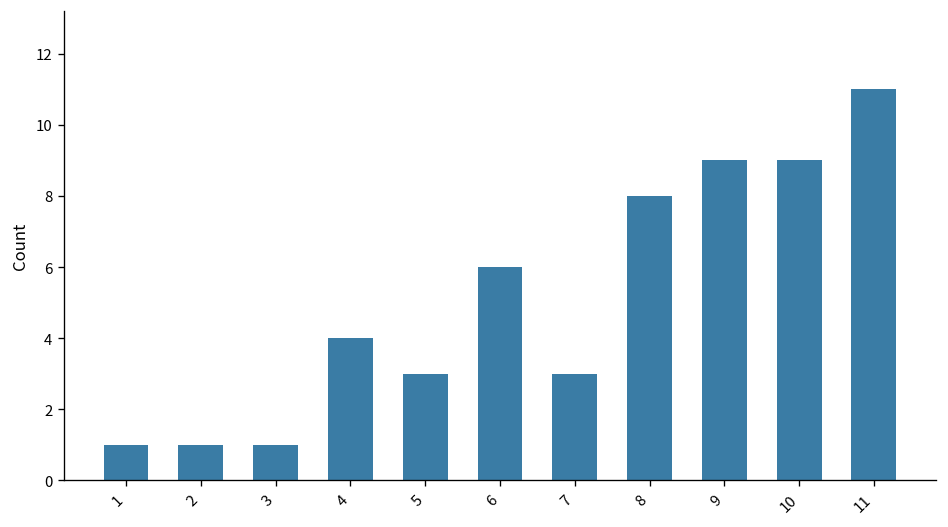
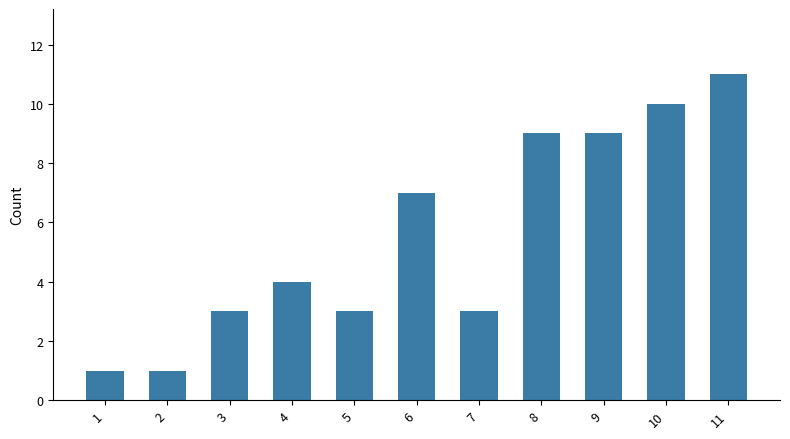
  {
    "1": 1,
    "2": 1,
-   "3": 1,
+   "3": 3,
    "4": 4,
    "5": 3,
-   "6": 6,
+   "6": 7,
    "7": 3,
-   "8": 8,
+   "8": 9,
    "9": 9,
-   "10": 9,
+   "10": 10,
    "11": 11
  }
